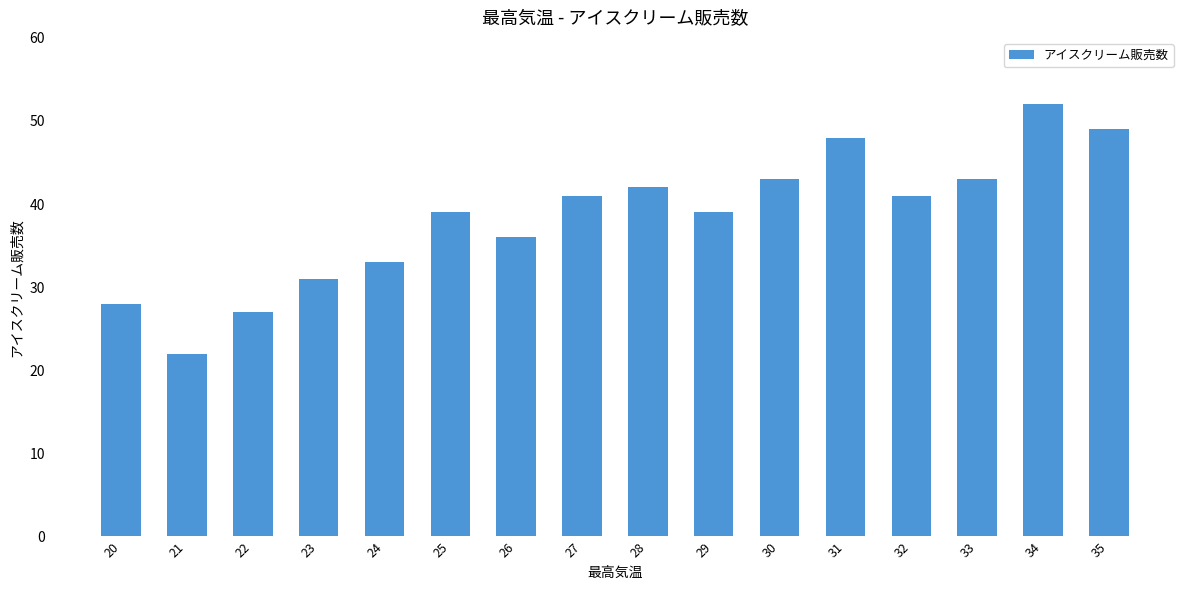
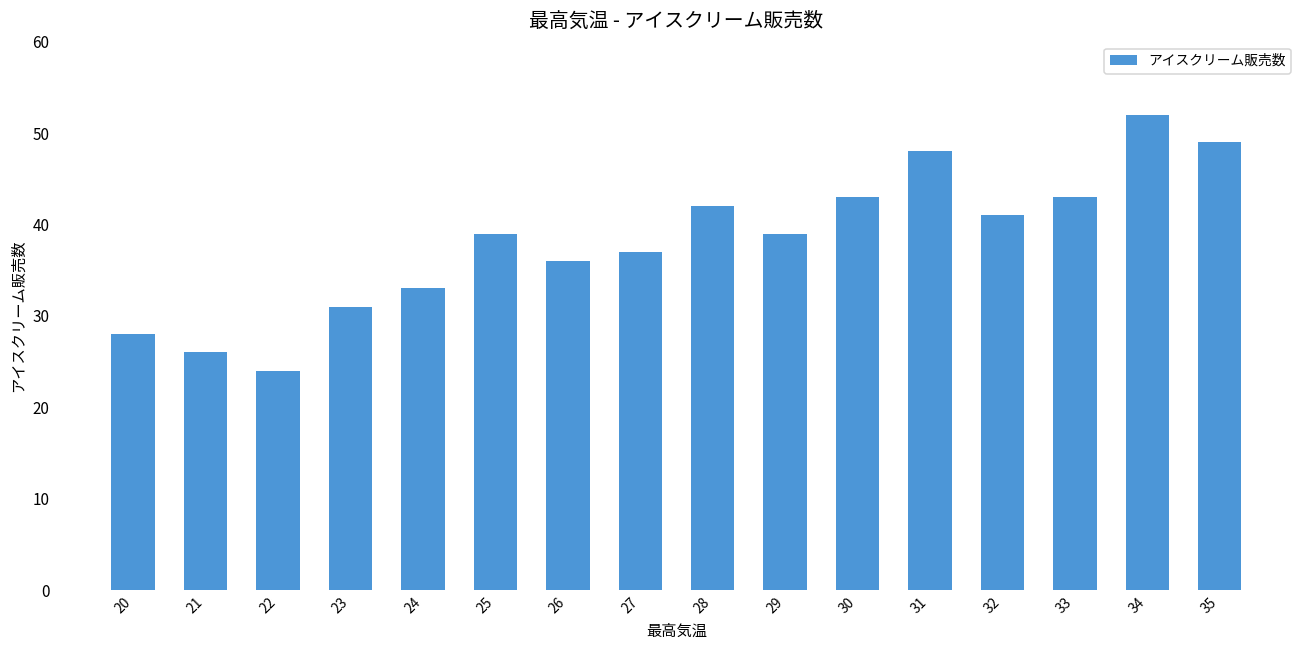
  {
    "20": 28,
-   "21": 22,
-   "22": 27,
+   "21": 26,
+   "22": 24,
    "23": 31,
    "24": 33,
    "25": 39,
    "26": 36,
-   "27": 41,
+   "27": 37,
    "28": 42,
    "29": 39,
    "30": 43,
    "31": 48,
    "32": 41,
    "33": 43,
    "34": 52,
    "35": 49
  }
